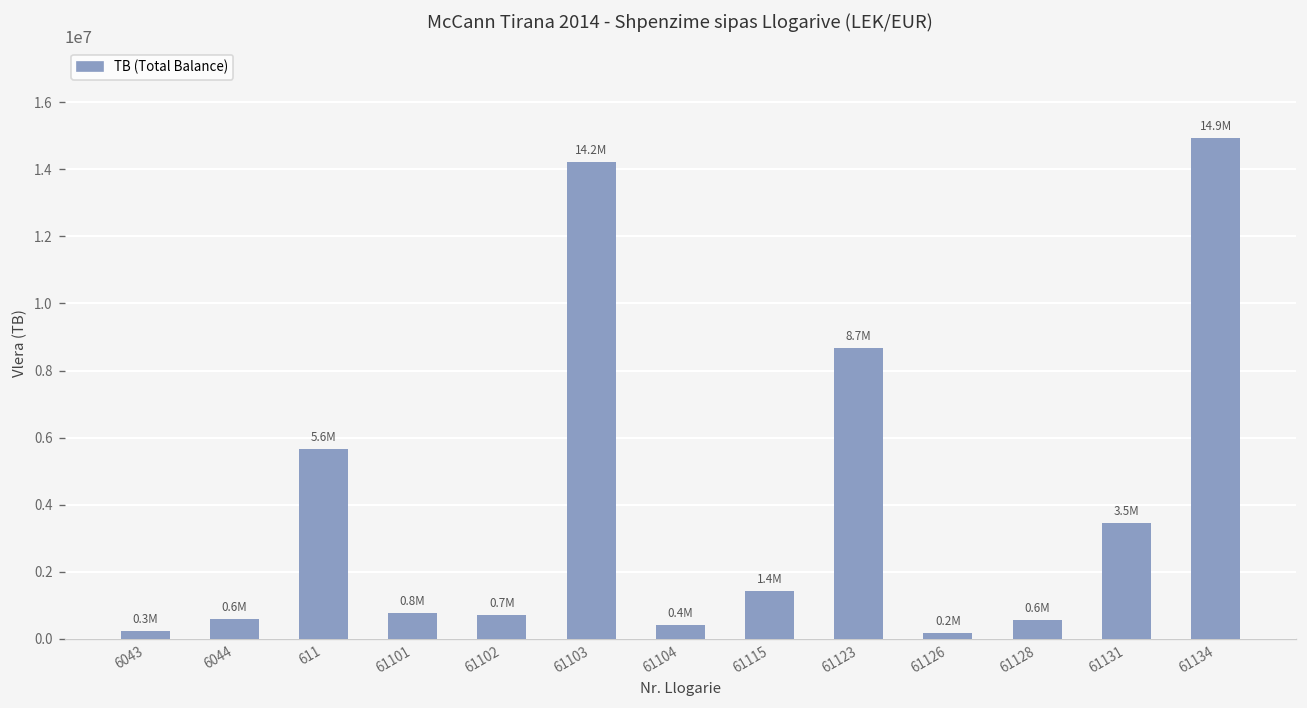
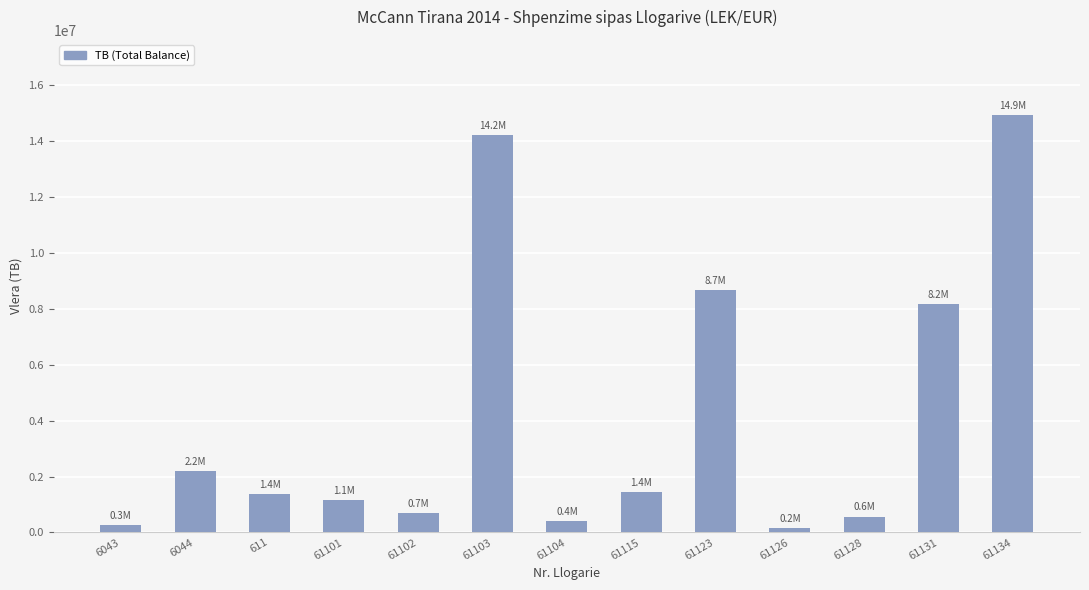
  {
    "6043": "0.3M",
-   "6044": "0.6M",
-   "611": "5.6M",
-   "61101": "0.8M",
+   "6044": "2.2M",
+   "611": "1.4M",
+   "61101": "1.1M",
    "61102": "0.7M",
    "61103": "14.2M",
    "61104": "0.4M",
    "61115": "1.4M",
    "61123": "8.7M",
    "61126": "0.2M",
    "61128": "0.6M",
-   "61131": "3.5M",
+   "61131": "8.2M",
    "61134": "14.9M"
  }
